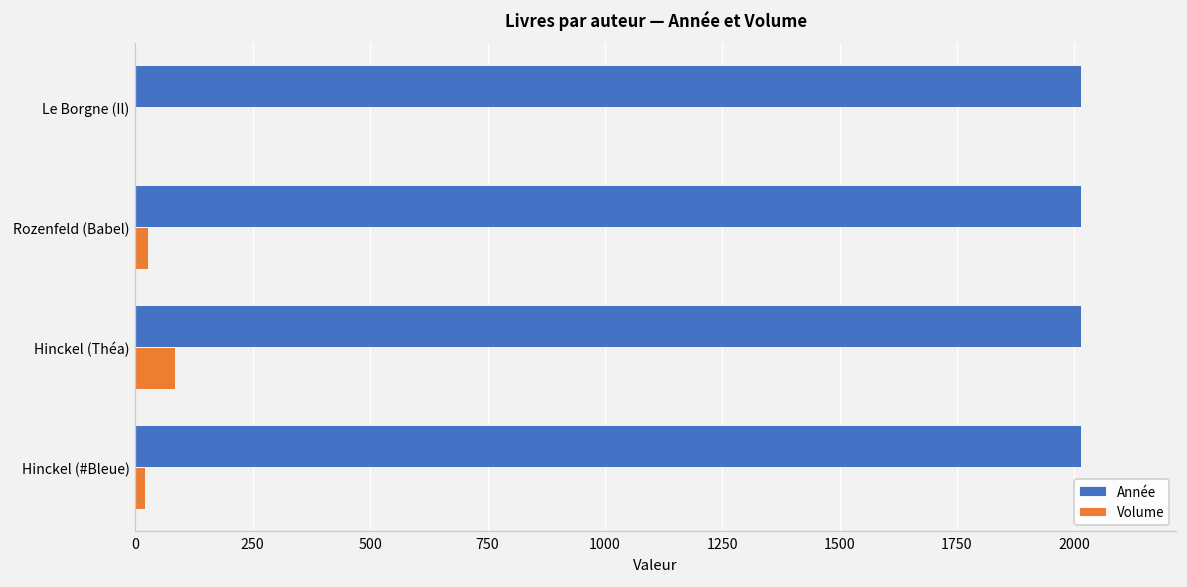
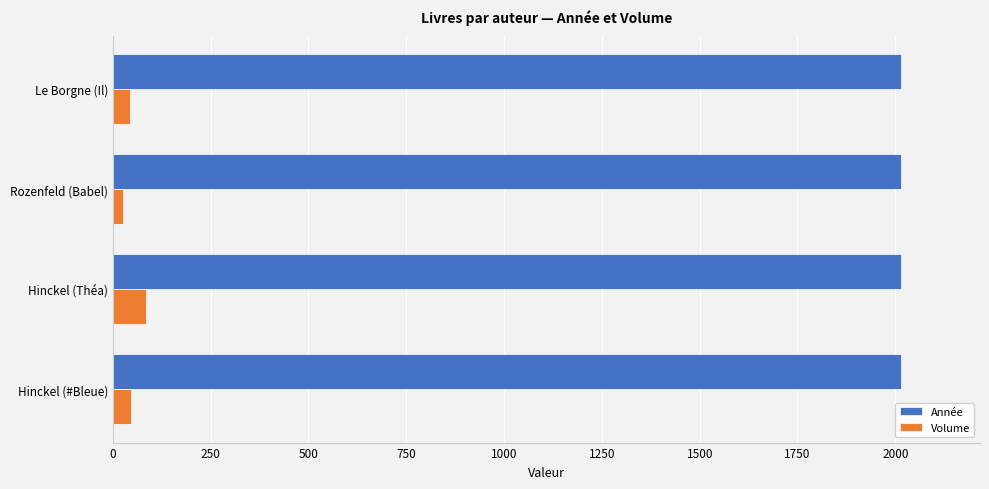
  {
    "Année": {
      "Le Borgne (Il)": 2020,
      "Rozenfeld (Babel)": 2020,
      "Hinckel (Théa)": 2010,
      "Hinckel (#Bleue)": 2020
    },
    "Volume": {
-     "Le Borgne (Il)": 0,
+     "Le Borgne (Il)": 40,
      "Rozenfeld (Babel)": 30,
      "Hinckel (Théa)": 90,
-     "Hinckel (#Bleue)": 20
+     "Hinckel (#Bleue)": 50
    }
  }
